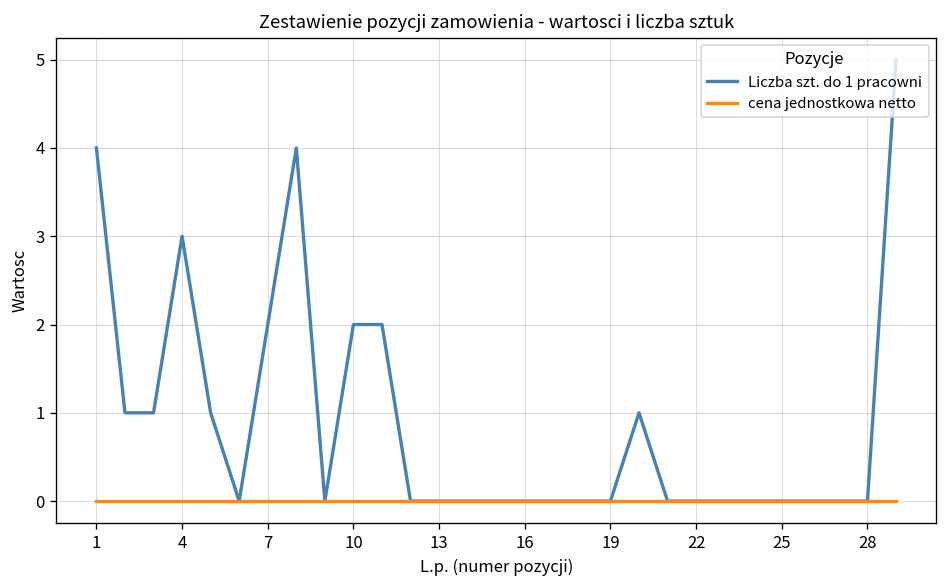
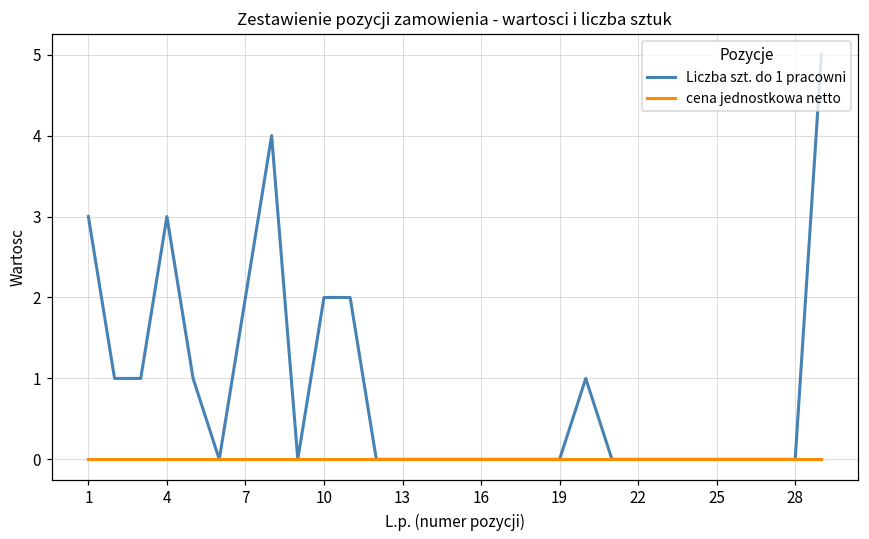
  {
    "Liczba szt. do 1 pracowni": {
-     "1": 4,
+     "1": 3,
      "4": 3,
      "7": 2,
      "10": 2
    },
    "cena jednostkowa netto": {
      "1": 0,
      "4": 0,
      "7": 0,
      "10": 0
    }
  }
